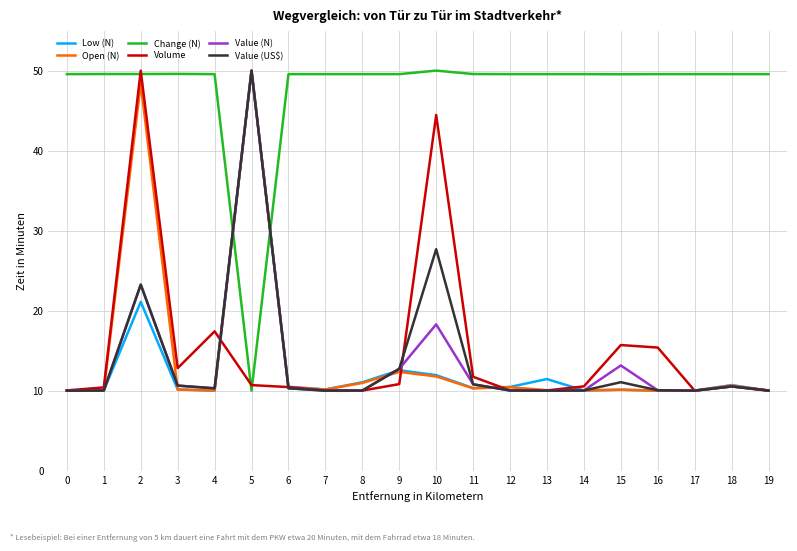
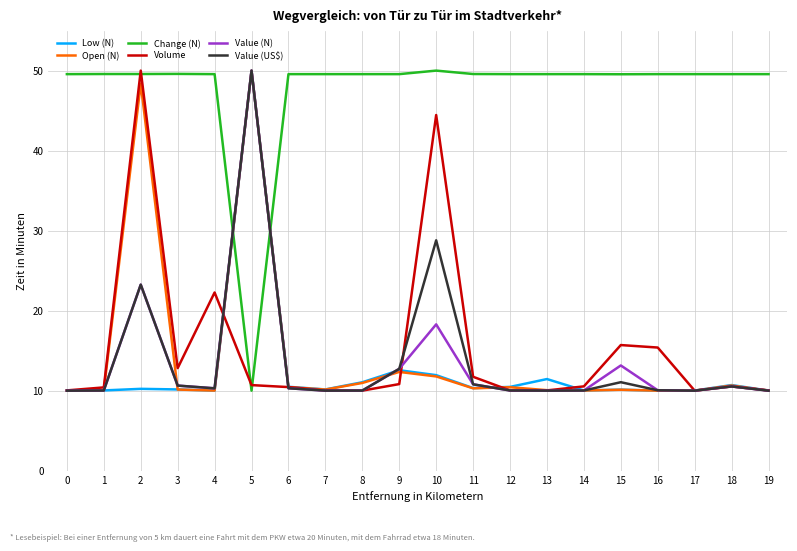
  {
    "Low (N)": {
-     "2": 21,
+     "2": 10,
      "13": 11
    },
    "Open (N)": {
      "2": 48
    },
    "Change (N)": {
      "0": 50,
      "1": 50,
      "2": 50,
      "3": 50,
      "4": 50,
      "5": 10,
      "6": 50,
      "7": 50,
      "8": 50,
      "9": 50,
      "10": 50,
      "11": 50,
      "12": 50,
      "13": 50,
      "14": 50,
      "15": 50,
      "16": 50,
      "17": 50,
      "18": 50,
      "19": 50
    },
    "Volume": {
      "1": 10,
      "2": 50,
      "3": 13,
-     "4": 17,
+     "4": 22,
      "5": 11,
      "9": 11,
      "10": 44,
      "11": 12,
      "14": 11,
      "15": 16,
      "16": 15
    },
    "Value (N)": {
      "10": 18,
      "15": 13
    },
    "Value (US$)": {
-     "10": 28,
+     "10": 29,
      "15": 11
    }
  }
